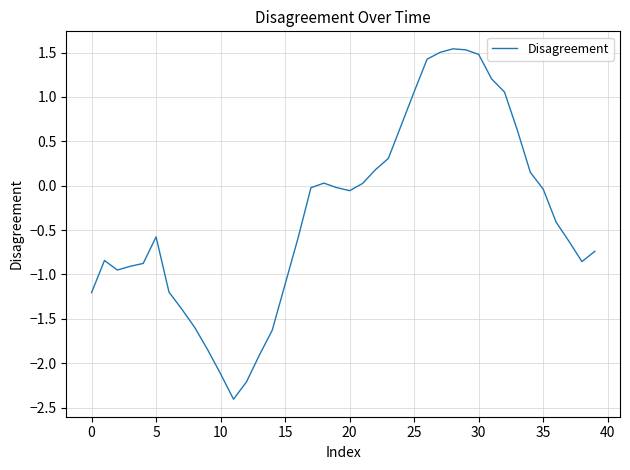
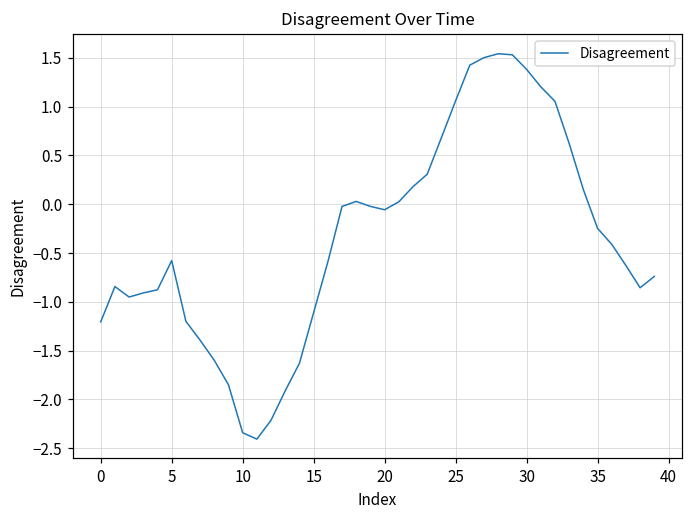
  {
    "0": -1.2,
    "5": -0.6,
-   "10": -2.1,
+   "10": -2.3,
    "15": -1.1,
    "20": -0.1,
    "25": 1.1,
-   "30": 1.5,
-   "35": 0.0
+   "30": 1.4,
+   "35": -0.2
  }
